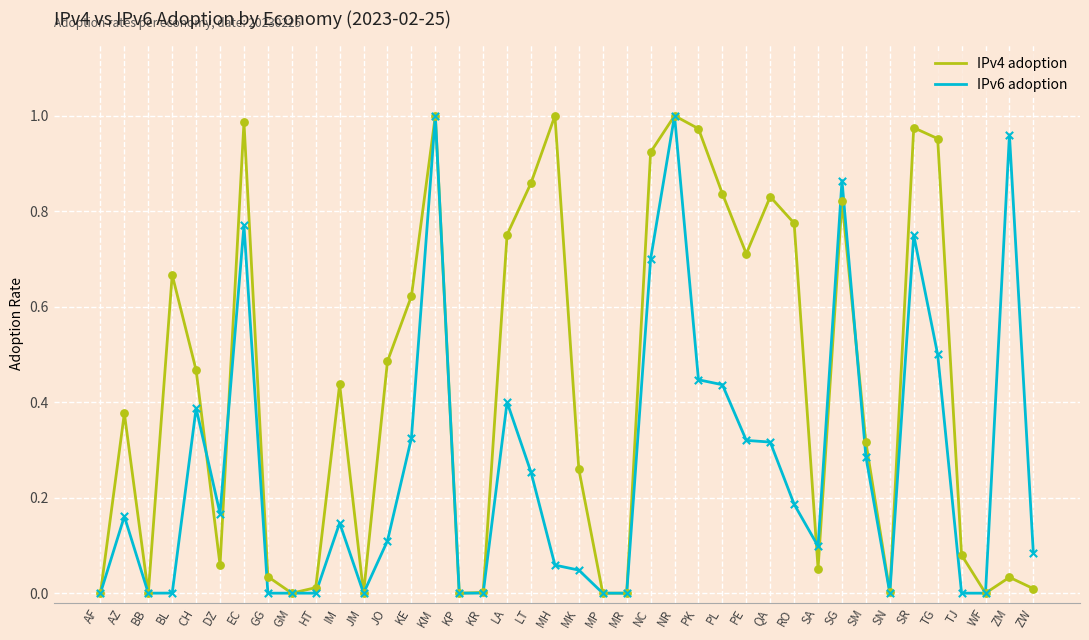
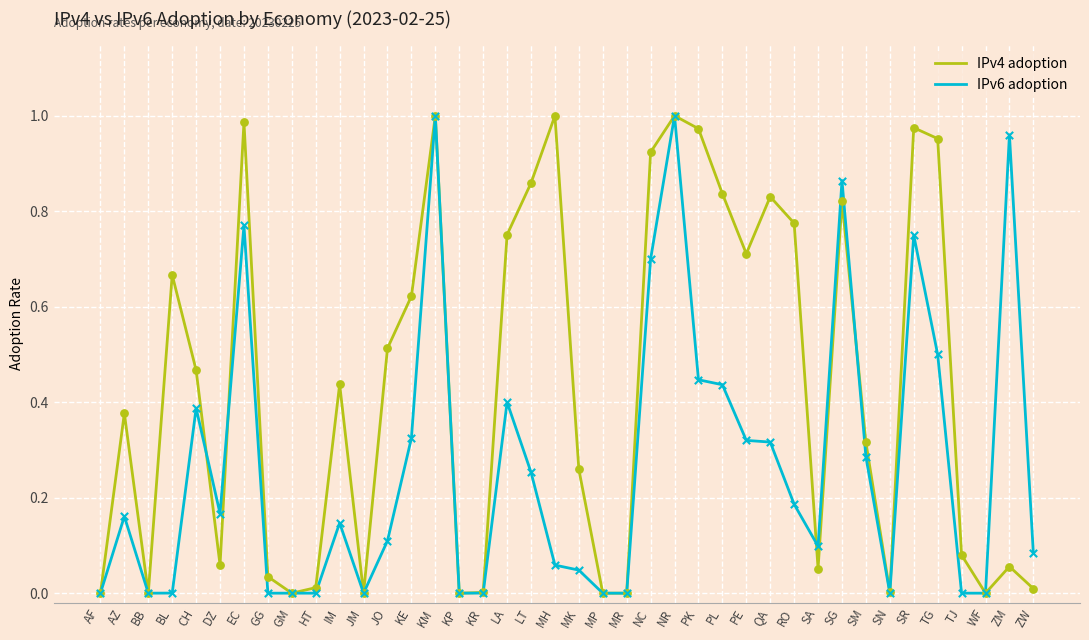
  {
    "IPv4 adoption": {
      "AZ": 0.38,
      "BL": 0.67,
      "CH": 0.47,
      "DZ": 0.06,
      "EC": 0.99,
      "GG": 0.03,
      "HT": 0.01,
      "IM": 0.44,
-     "JO": 0.49,
+     "JO": 0.51,
      "KE": 0.62,
      "LA": 0.75,
      "LT": 0.86,
      "MH": 1.00,
      "MK": 0.26,
      "NC": 0.92,
      "PK": 0.97,
      "PL": 0.84,
      "PE": 0.71,
      "QA": 0.83,
      "RO": 0.77,
      "SA": 0.05,
      "SG": 0.82,
      "SM": 0.32,
      "SR": 0.97,
      "TG": 0.95,
      "TJ": 0.08,
-     "ZM": 0.03,
+     "ZM": 0.06,
      "ZW": 0.01
    },
    "IPv6 adoption": {
      "AZ": 0.16,
      "BL": 0.00,
      "CH": 0.39,
      "DZ": 0.17,
      "EC": 0.77,
      "GG": 0.00,
      "HT": 0.00,
      "IM": 0.15,
      "JO": 0.11,
      "KE": 0.32,
      "LA": 0.40,
      "LT": 0.25,
      "MH": 0.06,
      "MK": 0.05,
      "NC": 0.70,
      "PK": 0.45,
      "PL": 0.44,
      "PE": 0.32,
      "QA": 0.32,
      "RO": 0.19,
      "SA": 0.10,
      "SG": 0.86,
      "SM": 0.29,
      "SR": 0.75,
      "TG": 0.50,
      "TJ": 0.00,
      "ZM": 0.96,
      "ZW": 0.08
    }
  }
